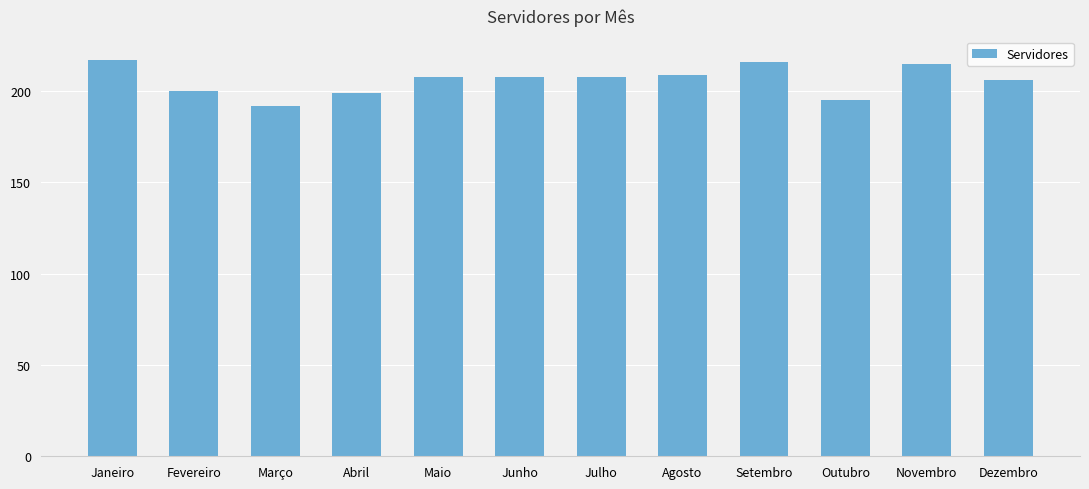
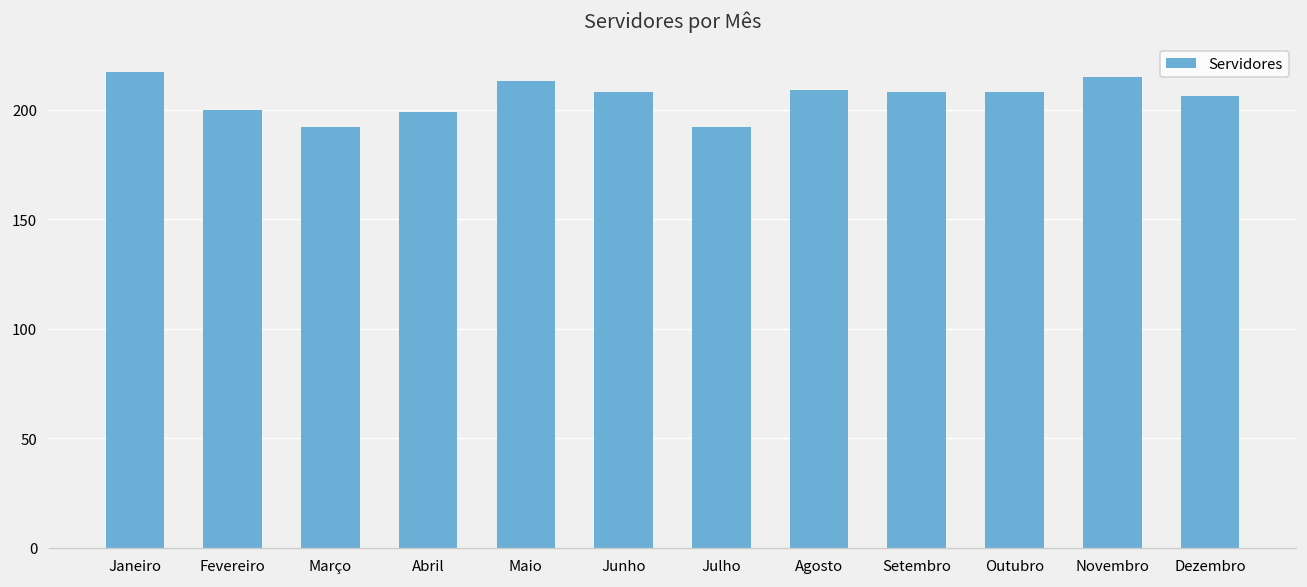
  {
    "Janeiro": 217,
    "Fevereiro": 200,
    "Março": 192,
    "Abril": 199,
-   "Maio": 208,
+   "Maio": 213,
    "Junho": 208,
-   "Julho": 208,
+   "Julho": 192,
    "Agosto": 209,
-   "Setembro": 216,
-   "Outubro": 195,
+   "Setembro": 208,
+   "Outubro": 208,
    "Novembro": 215,
    "Dezembro": 206
  }
